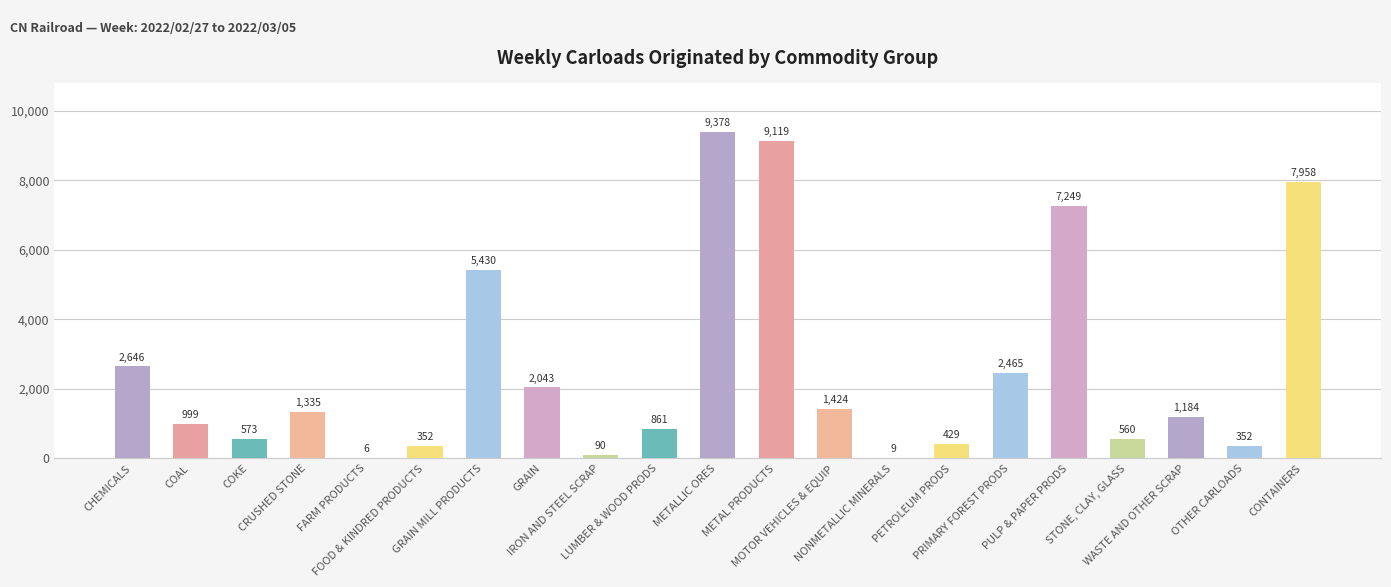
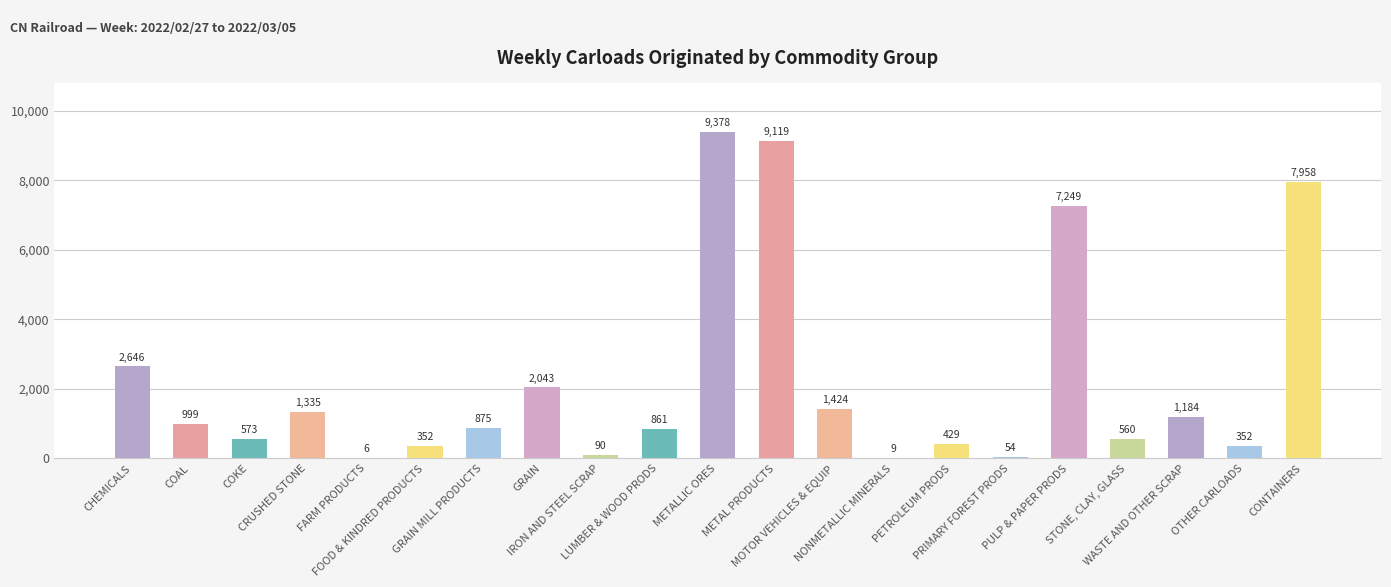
  {
    "CHEMICALS": "2,646",
    "COAL": "999",
    "COKE": "573",
    "CRUSHED STONE": "1,335",
    "FARM PRODUCTS": "6",
    "FOOD & KINDRED PRODUCTS": "352",
-   "GRAIN MILL PRODUCTS": "5,430",
+   "GRAIN MILL PRODUCTS": "875",
    "GRAIN": "2,043",
    "IRON AND STEEL SCRAP": "90",
    "LUMBER & WOOD PRODS": "861",
    "METALLIC ORES": "9,378",
    "METAL PRODUCTS": "9,119",
    "MOTOR VEHICLES & EQUIP": "1,424",
    "NONMETALLIC MINERALS": "9",
    "PETROLEUM PRODS": "429",
-   "PRIMARY FOREST PRODS": "2,465",
+   "PRIMARY FOREST PRODS": "54",
    "PULP & PAPER PRODS": "7,249",
    "STONE, CLAY, GLASS": "560",
    "WASTE AND OTHER SCRAP": "1,184",
    "OTHER CARLOADS": "352",
    "CONTAINERS": "7,958"
  }
